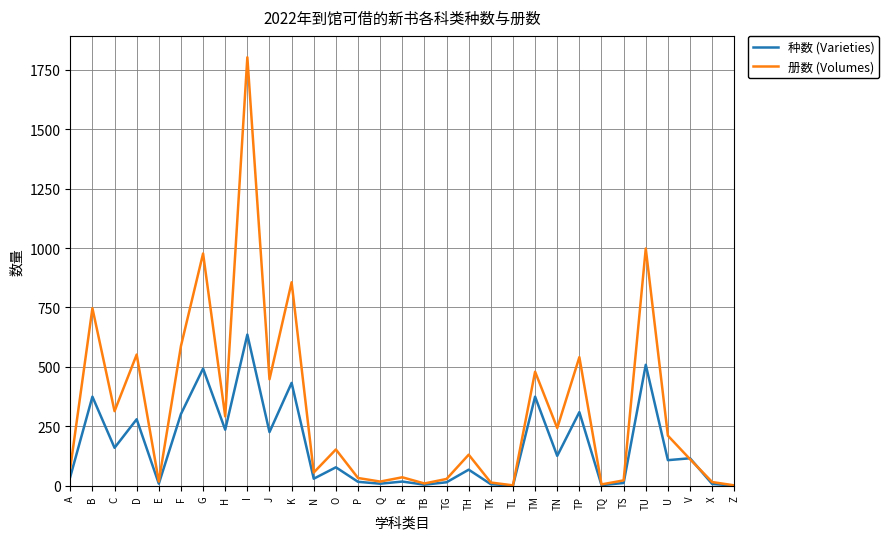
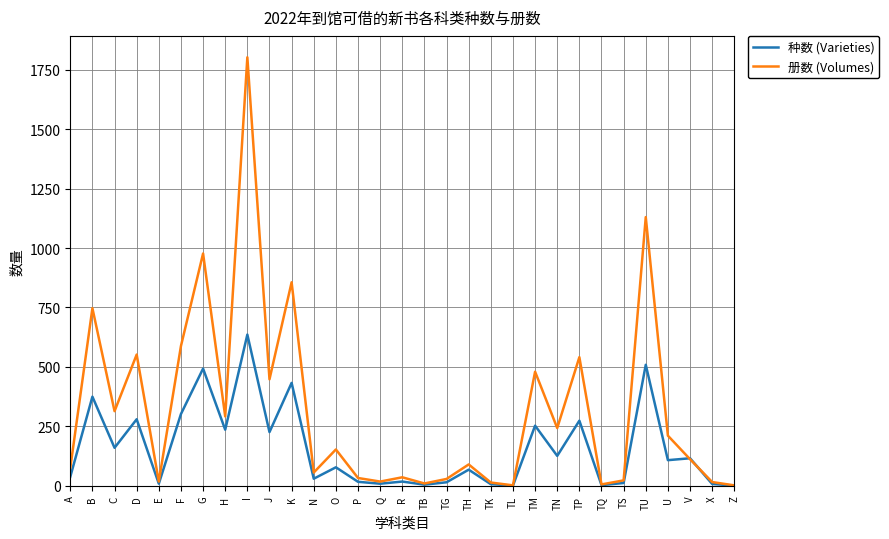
  {
    "种数 (Varieties)": {
      "A": 40,
      "B": 380,
      "C": 160,
      "D": 280,
      "F": 300,
      "G": 490,
      "H": 240,
      "I": 640,
      "J": 230,
      "K": 430,
      "N": 30,
      "O": 80,
      "P": 20,
      "R": 20,
      "TG": 20,
      "TH": 70,
-     "TM": 380,
+     "TM": 250,
      "TN": 130,
-     "TP": 310,
+     "TP": 270,
      "TS": 10,
      "TU": 510,
      "U": 110
    },
    "册数 (Volumes)": {
      "A": 80,
      "B": 750,
      "C": 310,
      "D": 550,
      "F": 590,
      "G": 980,
      "H": 290,
      "I": 1800,
      "J": 450,
      "K": 860,
      "N": 60,
      "O": 150,
      "P": 30,
      "R": 40,
      "TG": 30,
-     "TH": 130,
+     "TH": 90,
      "TM": 480,
      "TN": 240,
      "TP": 540,
      "TS": 20,
-     "TU": 1000,
+     "TU": 1130,
      "U": 210
    }
  }
